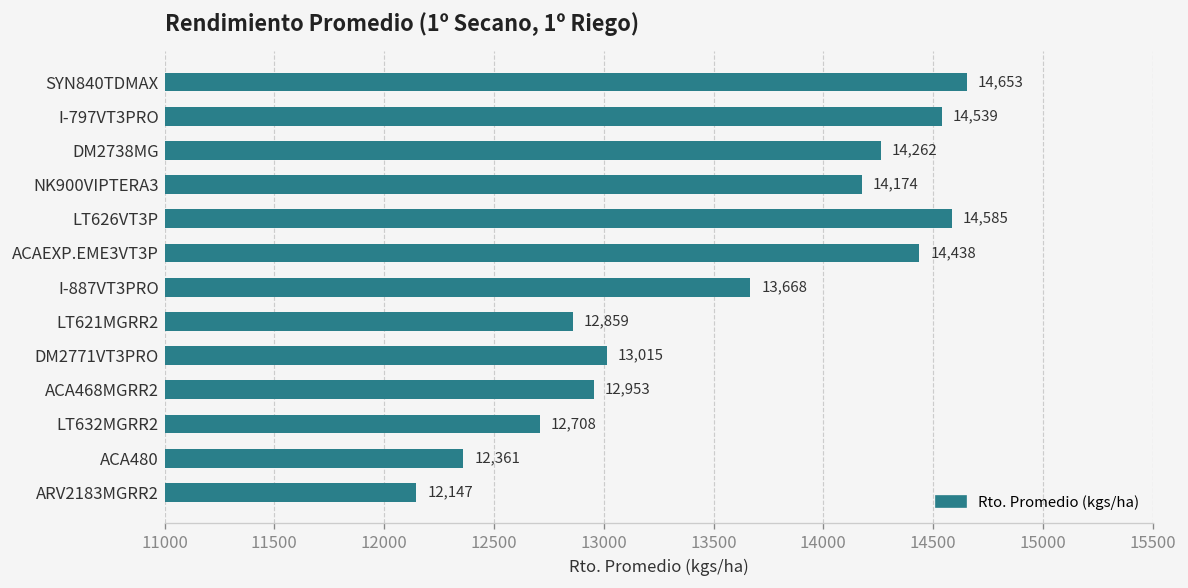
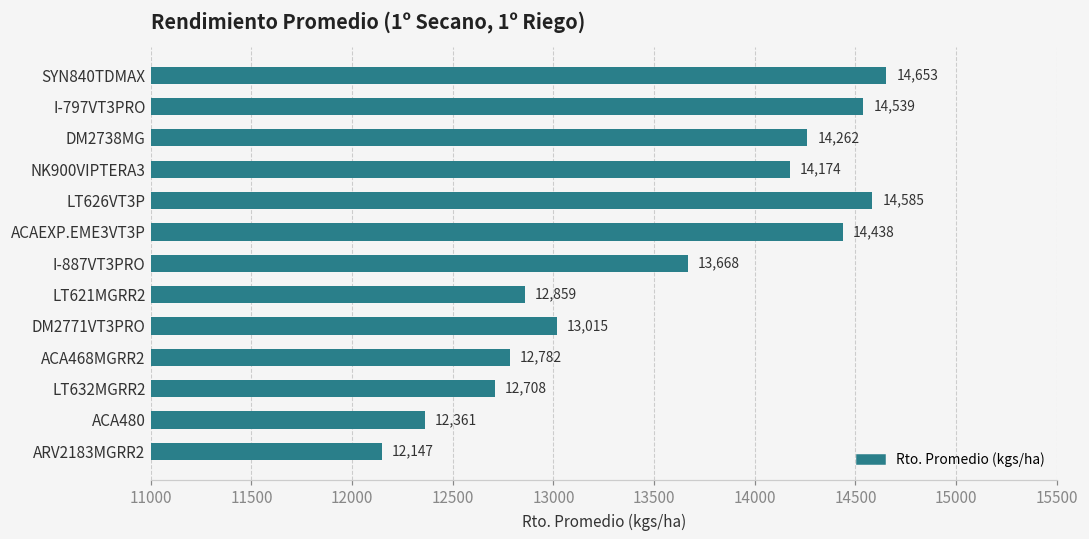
  {
    "SYN840TDMAX": "14,653",
    "I-797VT3PRO": "14,539",
    "DM2738MG": "14,262",
    "NK900VIPTERA3": "14,174",
    "LT626VT3P": "14,585",
    "ACAEXP.EME3VT3P": "14,438",
    "I-887VT3PRO": "13,668",
    "LT621MGRR2": "12,859",
    "DM2771VT3PRO": "13,015",
-   "ACA468MGRR2": "12,953",
+   "ACA468MGRR2": "12,782",
    "LT632MGRR2": "12,708",
    "ACA480": "12,361",
    "ARV2183MGRR2": "12,147"
  }
